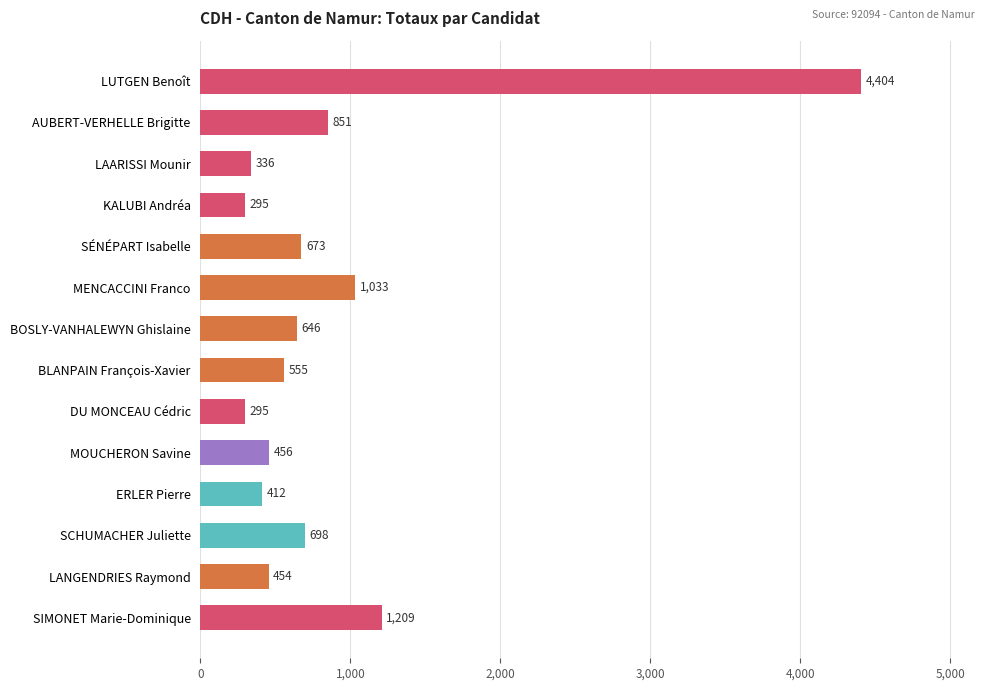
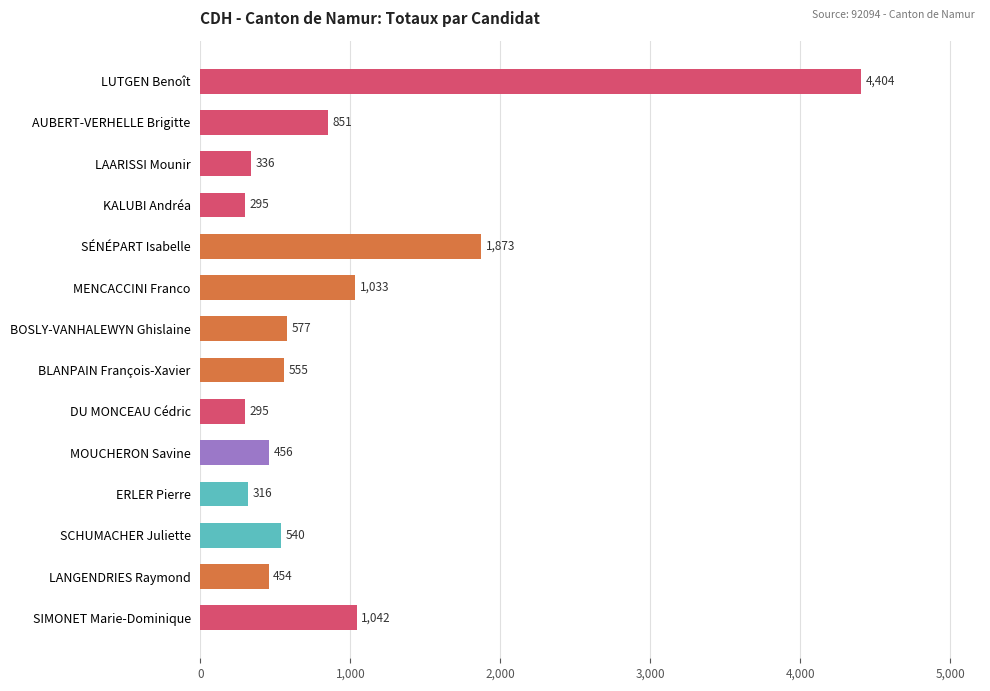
  {
    "LUTGEN Benoît": "4,404",
    "AUBERT-VERHELLE Brigitte": "851",
    "LAARISSI Mounir": "336",
    "KALUBI Andréa": "295",
-   "SÉNÉPART Isabelle": "673",
+   "SÉNÉPART Isabelle": "1,873",
    "MENCACCINI Franco": "1,033",
-   "BOSLY-VANHALEWYN Ghislaine": "646",
+   "BOSLY-VANHALEWYN Ghislaine": "577",
    "BLANPAIN François-Xavier": "555",
    "DU MONCEAU Cédric": "295",
    "MOUCHERON Savine": "456",
-   "ERLER Pierre": "412",
-   "SCHUMACHER Juliette": "698",
+   "ERLER Pierre": "316",
+   "SCHUMACHER Juliette": "540",
    "LANGENDRIES Raymond": "454",
-   "SIMONET Marie-Dominique": "1,209"
+   "SIMONET Marie-Dominique": "1,042"
  }
